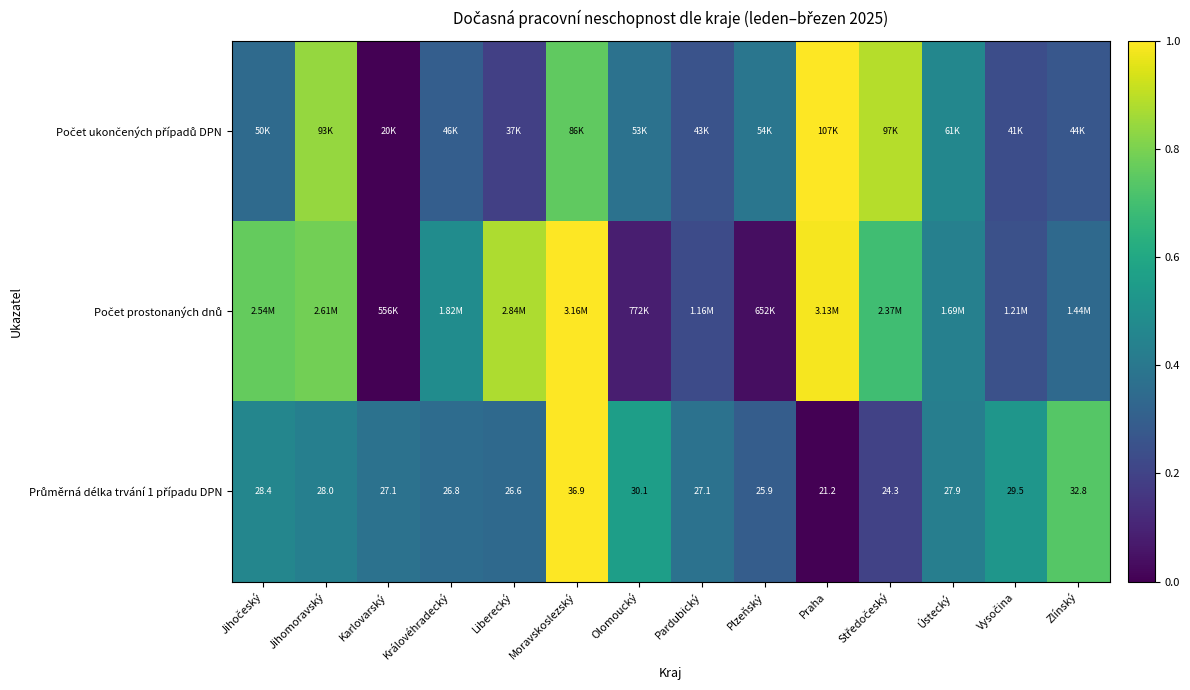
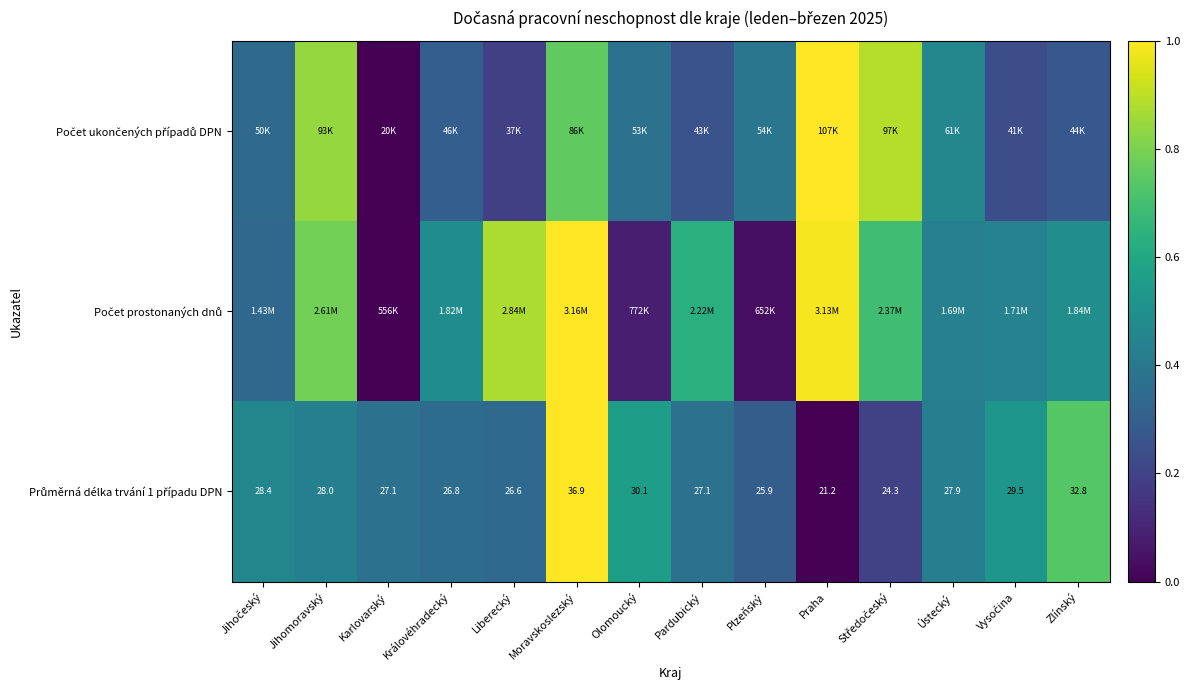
  {
    "Počet ukončených případů DPN": {
      "Jihočeský": "50K",
      "Jihomoravský": "93K",
      "Karlovarský": "20K",
      "Královéhradecký": "46K",
      "Liberecký": "37K",
      "Moravskoslezský": "86K",
      "Olomoucký": "53K",
      "Pardubický": "43K",
      "Plzeňský": "54K",
      "Praha": "107K",
      "Středočeský": "97K",
      "Ústecký": "61K",
      "Vysočina": "41K",
      "Zlínský": "44K"
    },
    "Počet prostonaných dnů": {
-     "Jihočeský": "2.54M",
+     "Jihočeský": "1.43M",
      "Jihomoravský": "2.61M",
      "Karlovarský": "556K",
      "Královéhradecký": "1.82M",
      "Liberecký": "2.84M",
      "Moravskoslezský": "3.16M",
      "Olomoucký": "772K",
-     "Pardubický": "1.16M",
+     "Pardubický": "2.22M",
      "Plzeňský": "652K",
      "Praha": "3.13M",
      "Středočeský": "2.37M",
      "Ústecký": "1.69M",
-     "Vysočina": "1.21M",
-     "Zlínský": "1.44M"
+     "Vysočina": "1.71M",
+     "Zlínský": "1.84M"
    },
    "Průměrná délka trvání 1 případu DPN": {
      "Jihočeský": "28.4",
      "Jihomoravský": "28.0",
      "Karlovarský": "27.1",
      "Královéhradecký": "26.8",
      "Liberecký": "26.6",
      "Moravskoslezský": "36.9",
      "Olomoucký": "30.1",
      "Pardubický": "27.1",
      "Plzeňský": "25.9",
      "Praha": "21.2",
      "Středočeský": "24.3",
      "Ústecký": "27.9",
      "Vysočina": "29.5",
      "Zlínský": "32.8"
    }
  }
